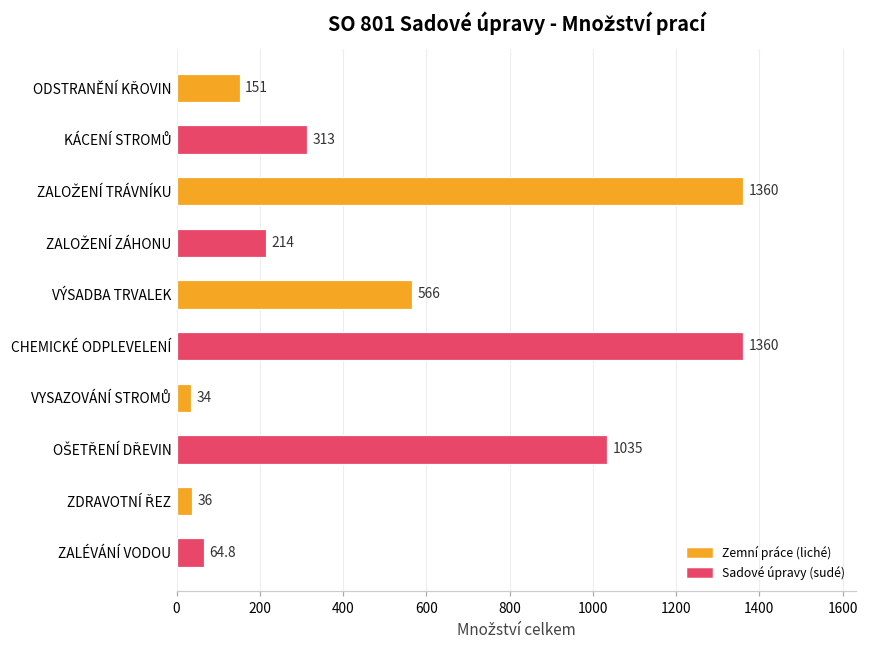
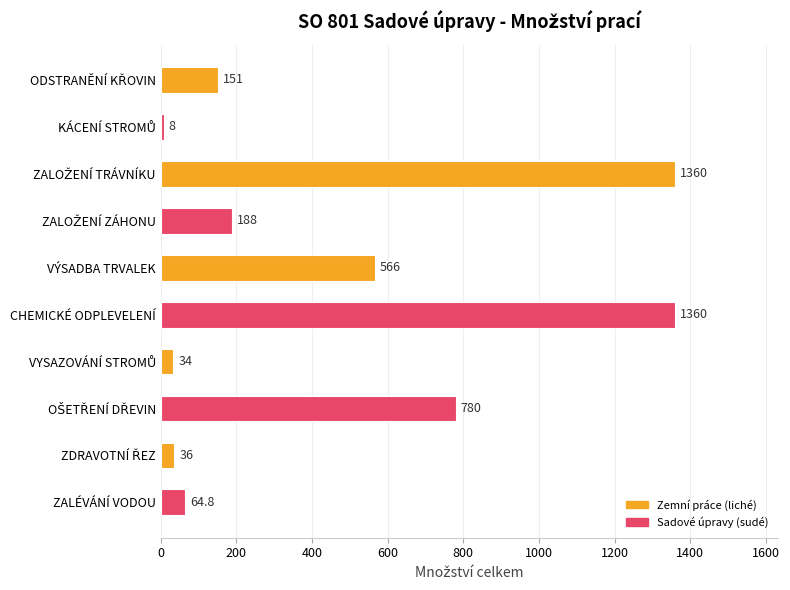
  {
    "ODSTRANĚNÍ KŘOVIN": 151,
-   "KÁCENÍ STROMŮ": 313,
+   "KÁCENÍ STROMŮ": 8,
    "ZALOŽENÍ TRÁVNÍKU": 1360,
-   "ZALOŽENÍ ZÁHONU": 214,
+   "ZALOŽENÍ ZÁHONU": 188,
    "VÝSADBA TRVALEK": 566,
    "CHEMICKÉ ODPLEVELENÍ": 1360,
    "VYSAZOVÁNÍ STROMŮ": 34,
-   "OŠETŘENÍ DŘEVIN": 1035,
+   "OŠETŘENÍ DŘEVIN": 780,
    "ZDRAVOTNÍ ŘEZ": 36,
    "ZALÉVÁNÍ VODOU": 64.8
  }
